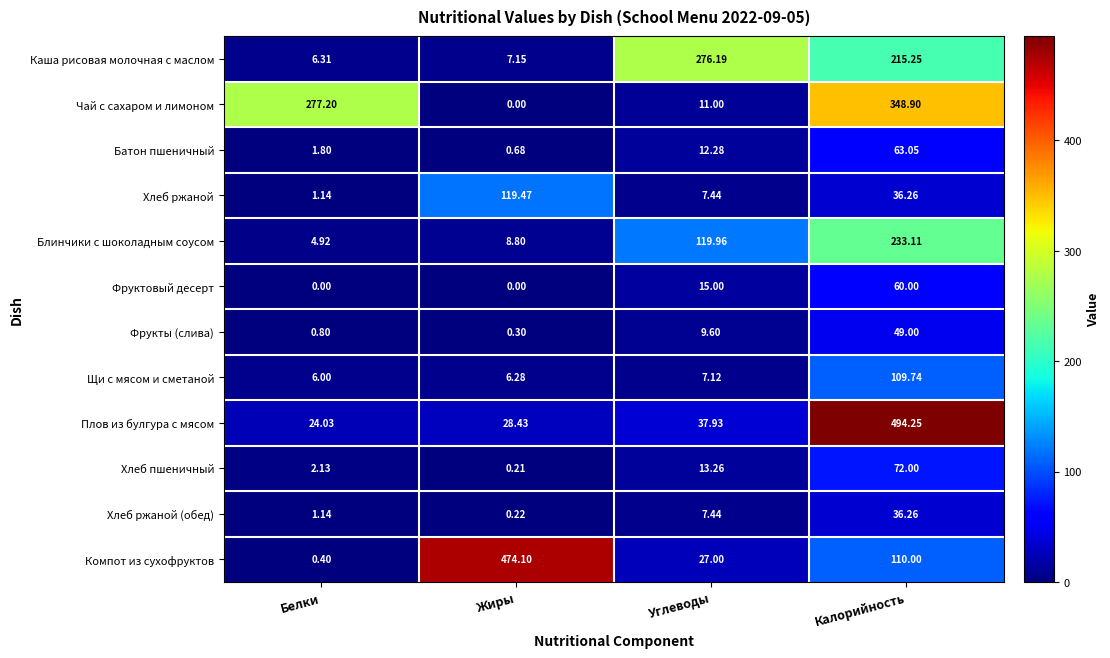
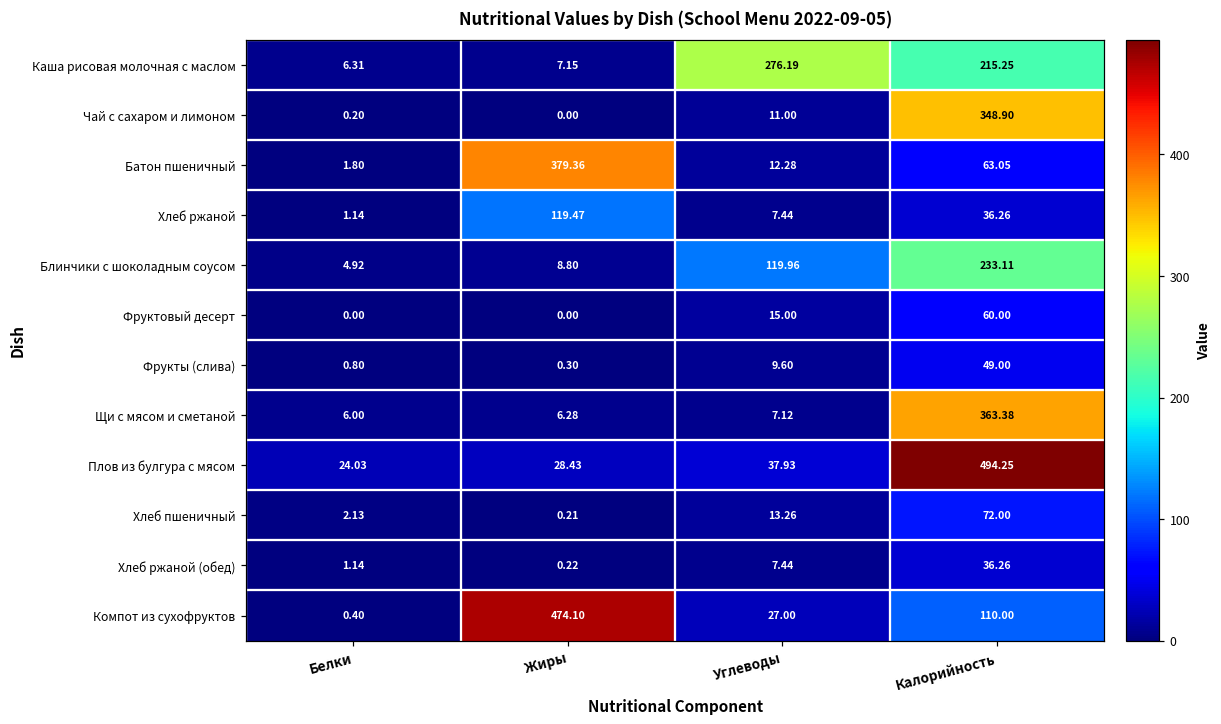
  {
    "Каша рисовая молочная с маслом": {
      "Белки": 6.31,
      "Жиры": 7.15,
      "Углеводы": 276.19,
      "Калорийность": 215.25
    },
    "Чай с сахаром и лимоном": {
-     "Белки": 277.20,
+     "Белки": 0.20,
      "Жиры": 0.00,
      "Углеводы": 11.00,
      "Калорийность": 348.90
    },
    "Батон пшеничный": {
      "Белки": 1.80,
-     "Жиры": 0.68,
+     "Жиры": 379.36,
      "Углеводы": 12.28,
      "Калорийность": 63.05
    },
    "Хлеб ржаной": {
      "Белки": 1.14,
      "Жиры": 119.47,
      "Углеводы": 7.44,
      "Калорийность": 36.26
    },
    "Блинчики с шоколадным соусом": {
      "Белки": 4.92,
      "Жиры": 8.80,
      "Углеводы": 119.96,
      "Калорийность": 233.11
    },
    "Фруктовый десерт": {
      "Белки": 0.00,
      "Жиры": 0.00,
      "Углеводы": 15.00,
      "Калорийность": 60.00
    },
    "Фрукты (слива)": {
      "Белки": 0.80,
      "Жиры": 0.30,
      "Углеводы": 9.60,
      "Калорийность": 49.00
    },
    "Щи с мясом и сметаной": {
      "Белки": 6.00,
      "Жиры": 6.28,
      "Углеводы": 7.12,
-     "Калорийность": 109.74
+     "Калорийность": 363.38
    },
    "Плов из булгура с мясом": {
      "Белки": 24.03,
      "Жиры": 28.43,
      "Углеводы": 37.93,
      "Калорийность": 494.25
    },
    "Хлеб пшеничный": {
      "Белки": 2.13,
      "Жиры": 0.21,
      "Углеводы": 13.26,
      "Калорийность": 72.00
    },
    "Хлеб ржаной (обед)": {
      "Белки": 1.14,
      "Жиры": 0.22,
      "Углеводы": 7.44,
      "Калорийность": 36.26
    },
    "Компот из сухофруктов": {
      "Белки": 0.40,
      "Жиры": 474.10,
      "Углеводы": 27.00,
      "Калорийность": 110.00
    }
  }
